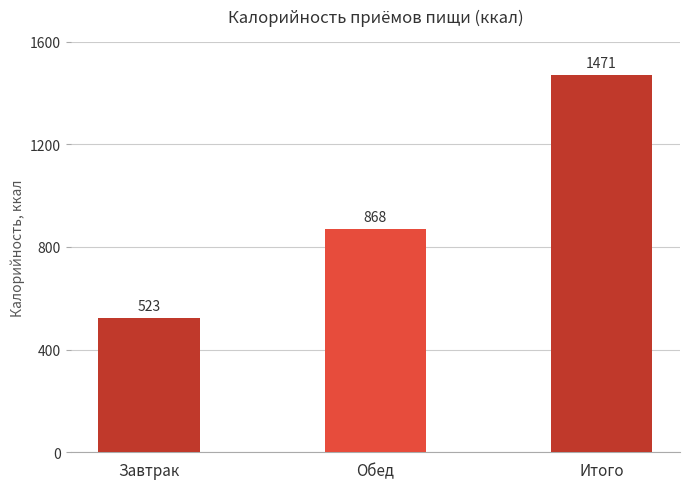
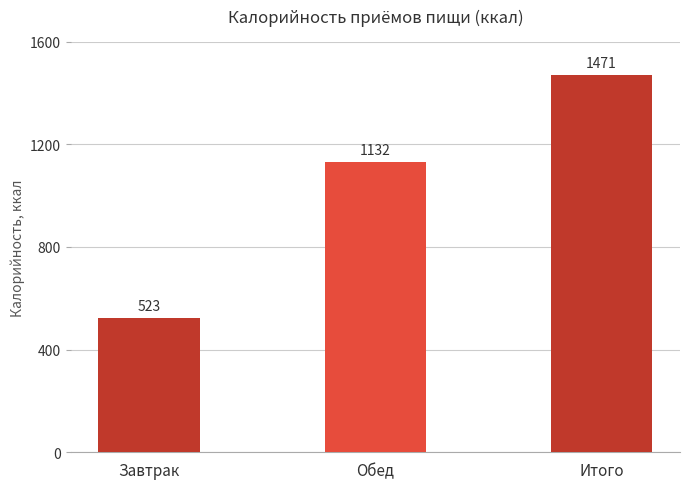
  {
    "Завтрак": 523,
-   "Обед": 868,
+   "Обед": 1132,
    "Итого": 1471
  }
